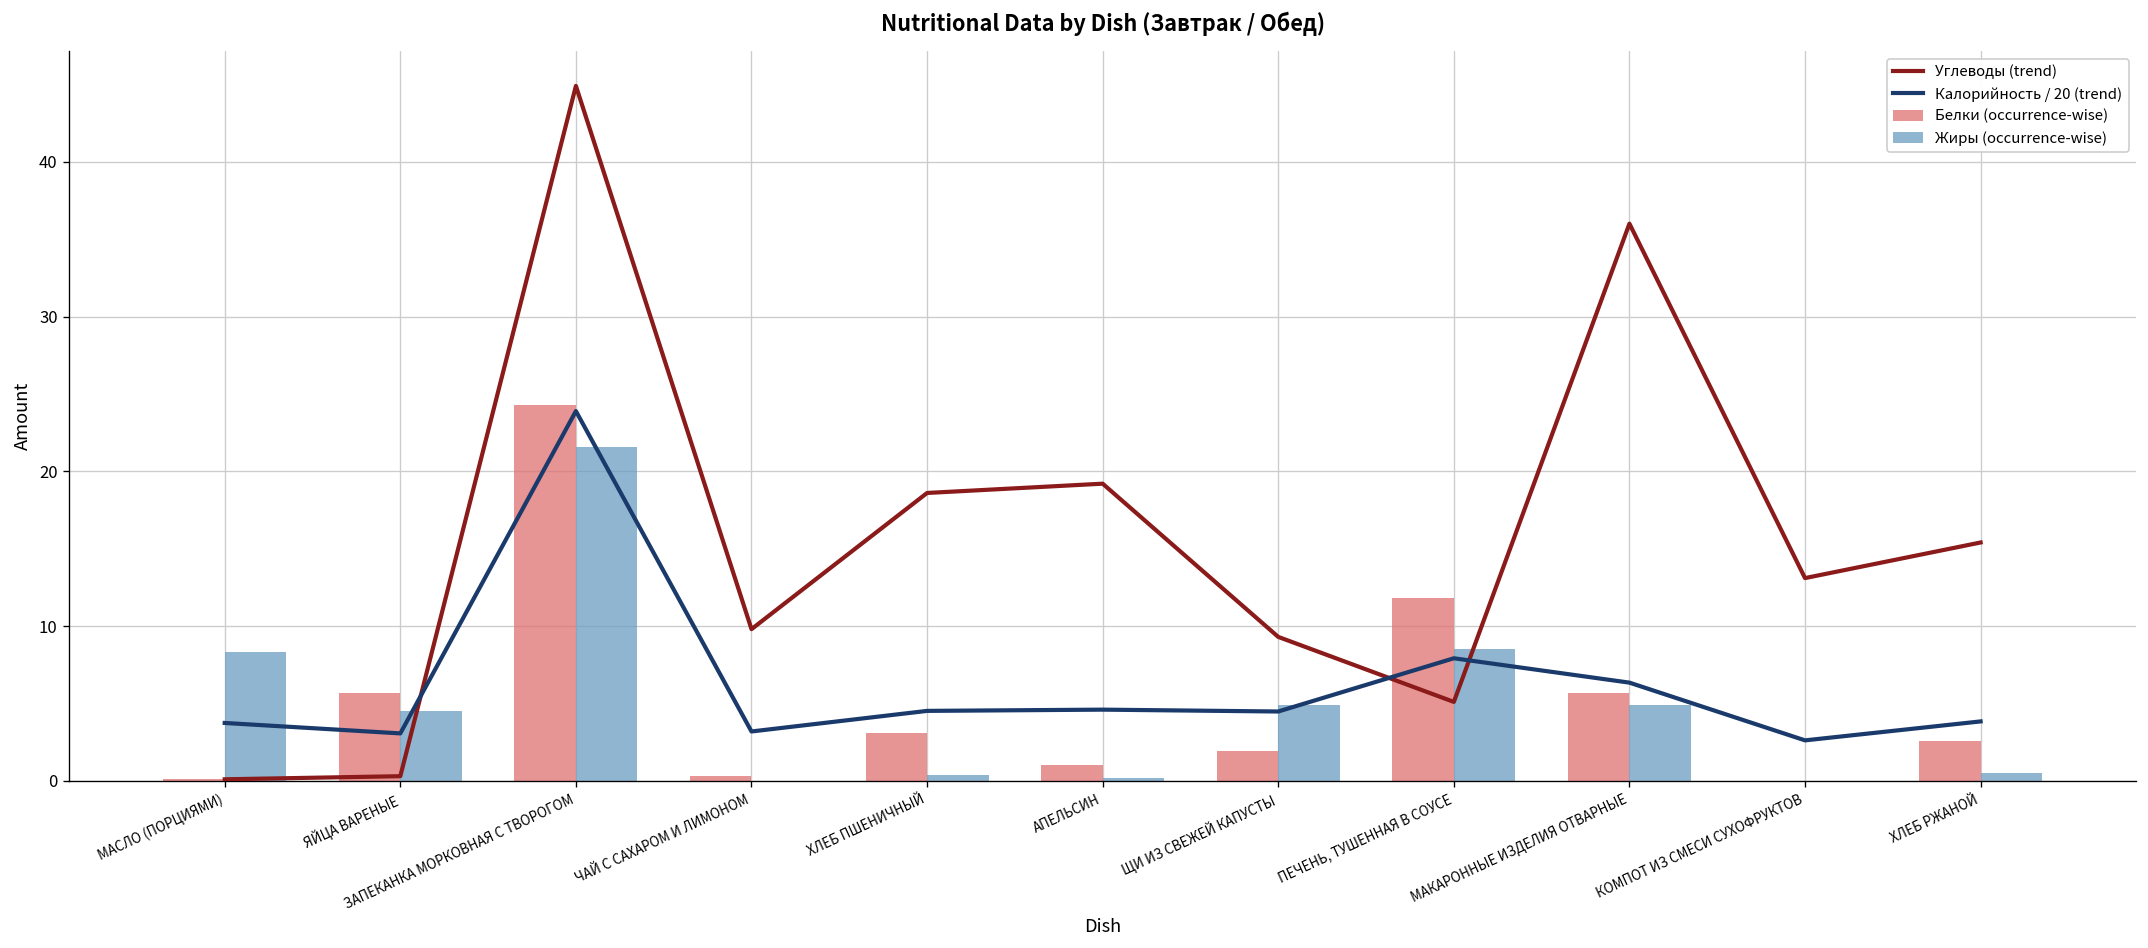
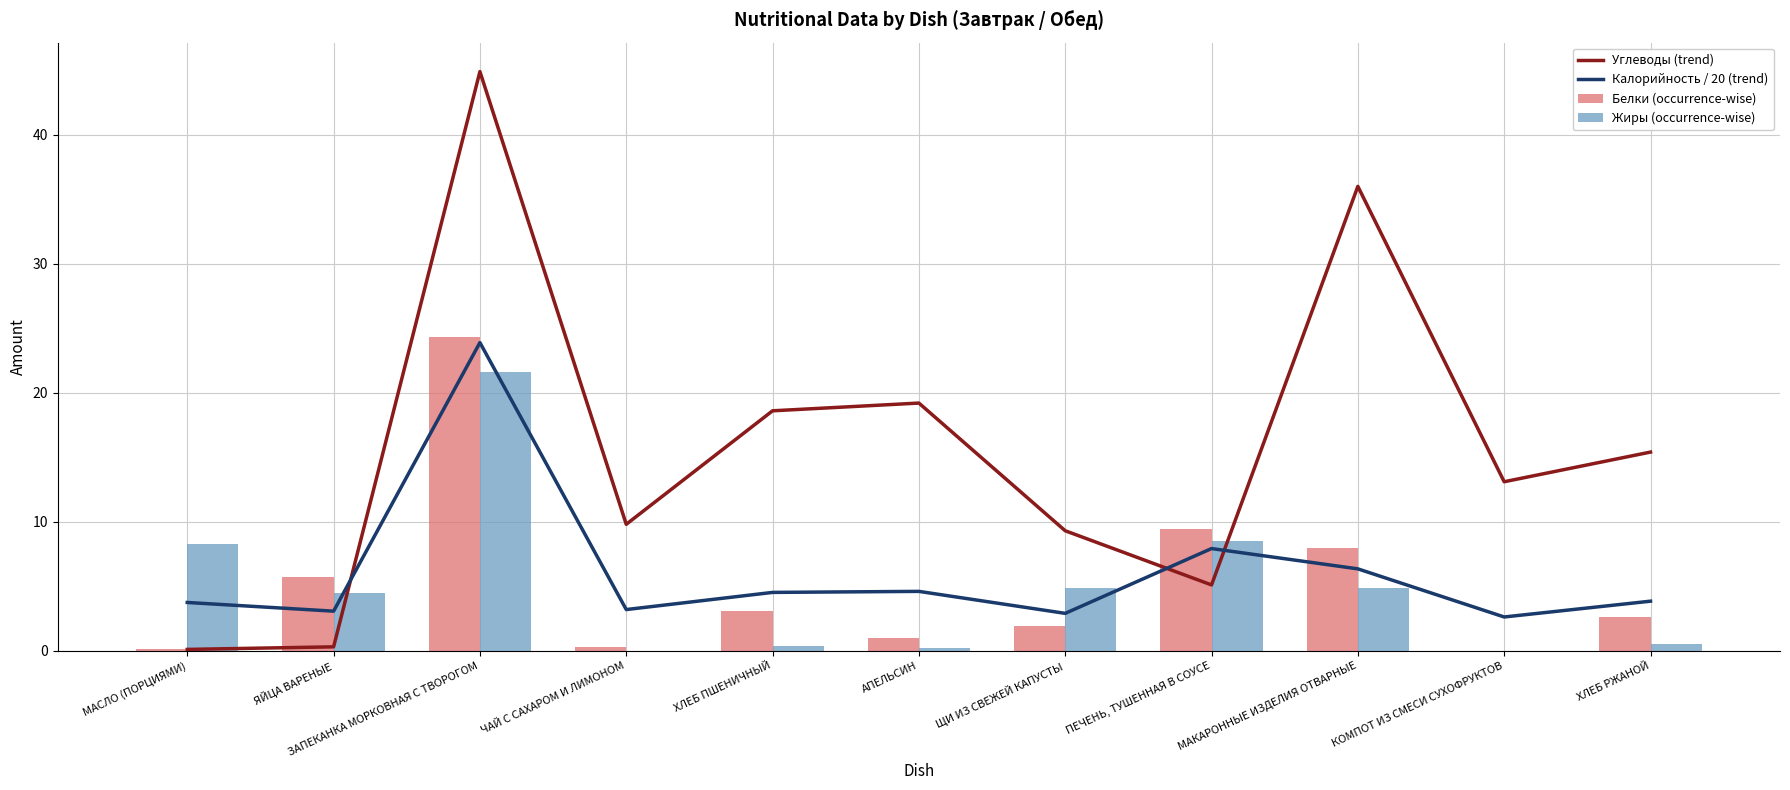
  {
    "Углеводы (trend)": {
      "МАСЛО (ПОРЦИЯМИ)": 0.1,
      "ЯЙЦА ВАРЕНЫЕ": 0.3,
      "ЗАПЕКАНКА МОРКОВНАЯ С ТВОРОГОМ": 44.9,
      "ЧАЙ С САХАРОМ И ЛИМОНОМ": 9.8,
      "ХЛЕБ ПШЕНИЧНЫЙ": 18.6,
      "АПЕЛЬСИН": 19.2,
      "ЩИ ИЗ СВЕЖЕЙ КАПУСТЫ": 9.3,
      "ПЕЧЕНЬ, ТУШЕННАЯ В СОУСЕ": 5.1,
      "МАКАРОННЫЕ ИЗДЕЛИЯ ОТВАРНЫЕ": 36.0,
      "КОМПОТ ИЗ СМЕСИ СУХОФРУКТОВ": 13.1,
      "ХЛЕБ РЖАНОЙ": 15.4
    },
    "Белки (occurrence-wise)": {
      "ЯЙЦА ВАРЕНЫЕ": 5.7,
      "ЗАПЕКАНКА МОРКОВНАЯ С ТВОРОГОМ": 24.3,
      "ЧАЙ С САХАРОМ И ЛИМОНОМ": 0.3,
      "ХЛЕБ ПШЕНИЧНЫЙ": 3.1,
      "АПЕЛЬСИН": 1.0,
      "ЩИ ИЗ СВЕЖЕЙ КАПУСТЫ": 1.9,
-     "ПЕЧЕНЬ, ТУШЕННАЯ В СОУСЕ": 11.8,
-     "МАКАРОННЫЕ ИЗДЕЛИЯ ОТВАРНЫЕ": 5.7,
+     "ПЕЧЕНЬ, ТУШЕННАЯ В СОУСЕ": 9.4,
+     "МАКАРОННЫЕ ИЗДЕЛИЯ ОТВАРНЫЕ": 8.0,
      "КОМПОТ ИЗ СМЕСИ СУХОФРУКТОВ": 0.0,
      "ХЛЕБ РЖАНОЙ": 2.6
    },
    "Калорийность / 20 (trend)": {
      "МАСЛО (ПОРЦИЯМИ)": 3.7,
      "ЯЙЦА ВАРЕНЫЕ": 3.1,
      "ЗАПЕКАНКА МОРКОВНАЯ С ТВОРОГОМ": 23.9,
      "ЧАЙ С САХАРОМ И ЛИМОНОМ": 3.2,
      "ХЛЕБ ПШЕНИЧНЫЙ": 4.5,
      "АПЕЛЬСИН": 4.6,
-     "ЩИ ИЗ СВЕЖЕЙ КАПУСТЫ": 4.5,
+     "ЩИ ИЗ СВЕЖЕЙ КАПУСТЫ": 2.9,
      "ПЕЧЕНЬ, ТУШЕННАЯ В СОУСЕ": 7.9,
      "МАКАРОННЫЕ ИЗДЕЛИЯ ОТВАРНЫЕ": 6.3,
      "КОМПОТ ИЗ СМЕСИ СУХОФРУКТОВ": 2.6,
      "ХЛЕБ РЖАНОЙ": 3.8
    },
    "Жиры (occurrence-wise)": {
      "МАСЛО (ПОРЦИЯМИ)": 8.3,
      "ЯЙЦА ВАРЕНЫЕ": 4.5,
      "ЗАПЕКАНКА МОРКОВНАЯ С ТВОРОГОМ": 21.6,
      "ЧАЙ С САХАРОМ И ЛИМОНОМ": 0.0,
      "ХЛЕБ ПШЕНИЧНЫЙ": 0.4,
      "АПЕЛЬСИН": 0.2,
      "ЩИ ИЗ СВЕЖЕЙ КАПУСТЫ": 4.9,
      "ПЕЧЕНЬ, ТУШЕННАЯ В СОУСЕ": 8.5,
      "МАКАРОННЫЕ ИЗДЕЛИЯ ОТВАРНЫЕ": 4.9,
      "КОМПОТ ИЗ СМЕСИ СУХОФРУКТОВ": 0.0,
      "ХЛЕБ РЖАНОЙ": 0.5
    }
  }
